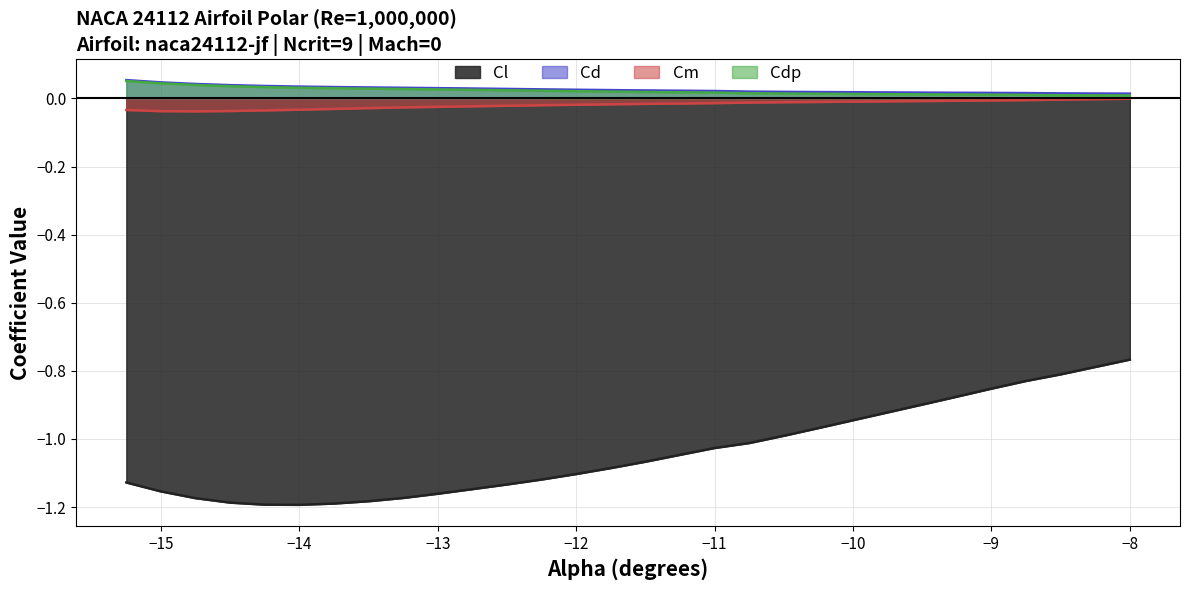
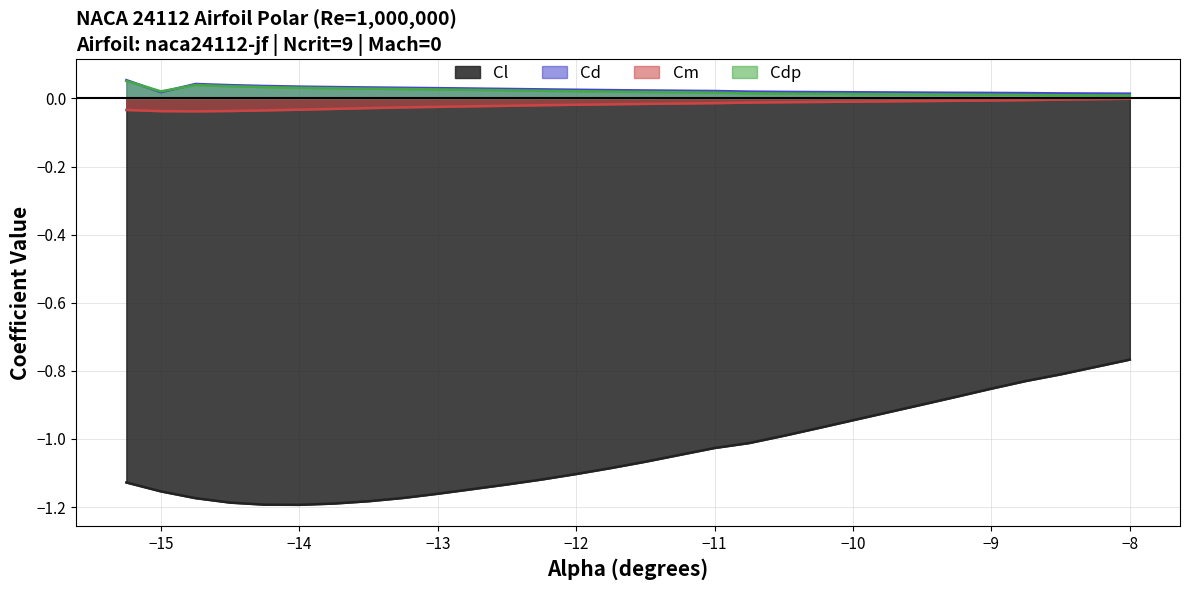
  {
    "Cd": {
-     "−15": 0.05
+     "−15": 0.02
    },
    "Cdp": {
-     "−15": 0.04
+     "−15": 0.02
    }
  }
